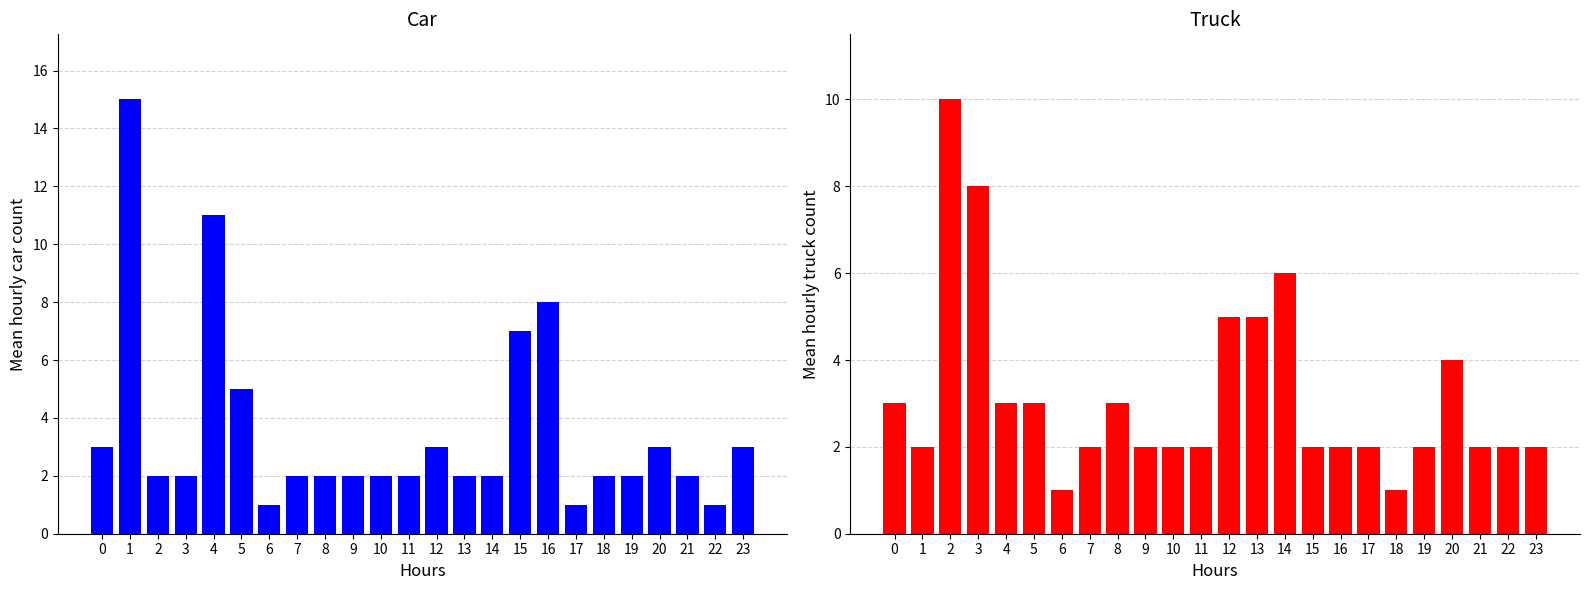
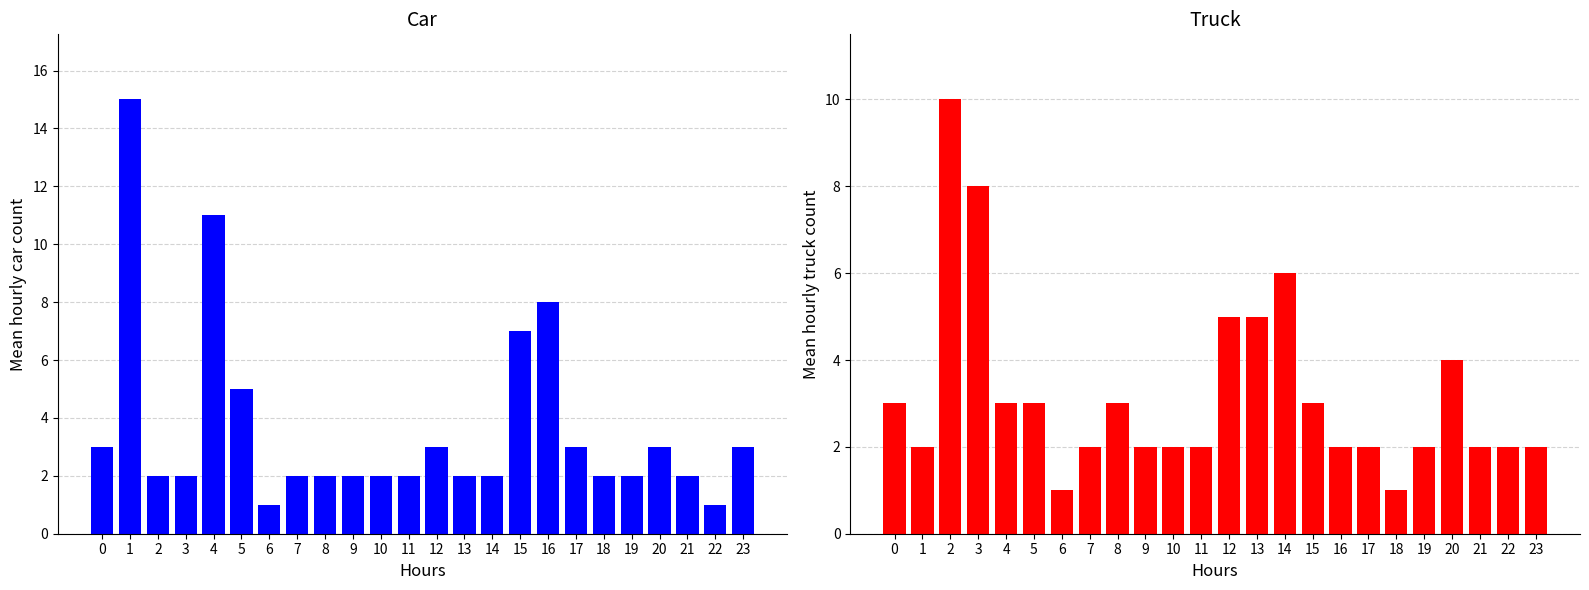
  {
    "Car": {
      "0": 3,
      "1": 15,
      "2": 2,
      "3": 2,
      "4": 11,
      "5": 5,
      "6": 1,
      "7": 2,
      "8": 2,
      "9": 2,
      "10": 2,
      "11": 2,
      "12": 3,
      "13": 2,
      "14": 2,
      "15": 7,
      "16": 8,
-     "17": 1,
+     "17": 3,
      "18": 2,
      "19": 2,
      "20": 3,
      "21": 2,
      "22": 1,
      "23": 3
    },
    "Truck": {
      "0": 3,
      "1": 2,
      "2": 10,
      "3": 8,
      "4": 3,
      "5": 3,
      "6": 1,
      "7": 2,
      "8": 3,
      "9": 2,
      "10": 2,
      "11": 2,
      "12": 5,
      "13": 5,
      "14": 6,
-     "15": 2,
+     "15": 3,
      "16": 2,
      "17": 2,
      "18": 1,
      "19": 2,
      "20": 4,
      "21": 2,
      "22": 2,
      "23": 2
    }
  }
